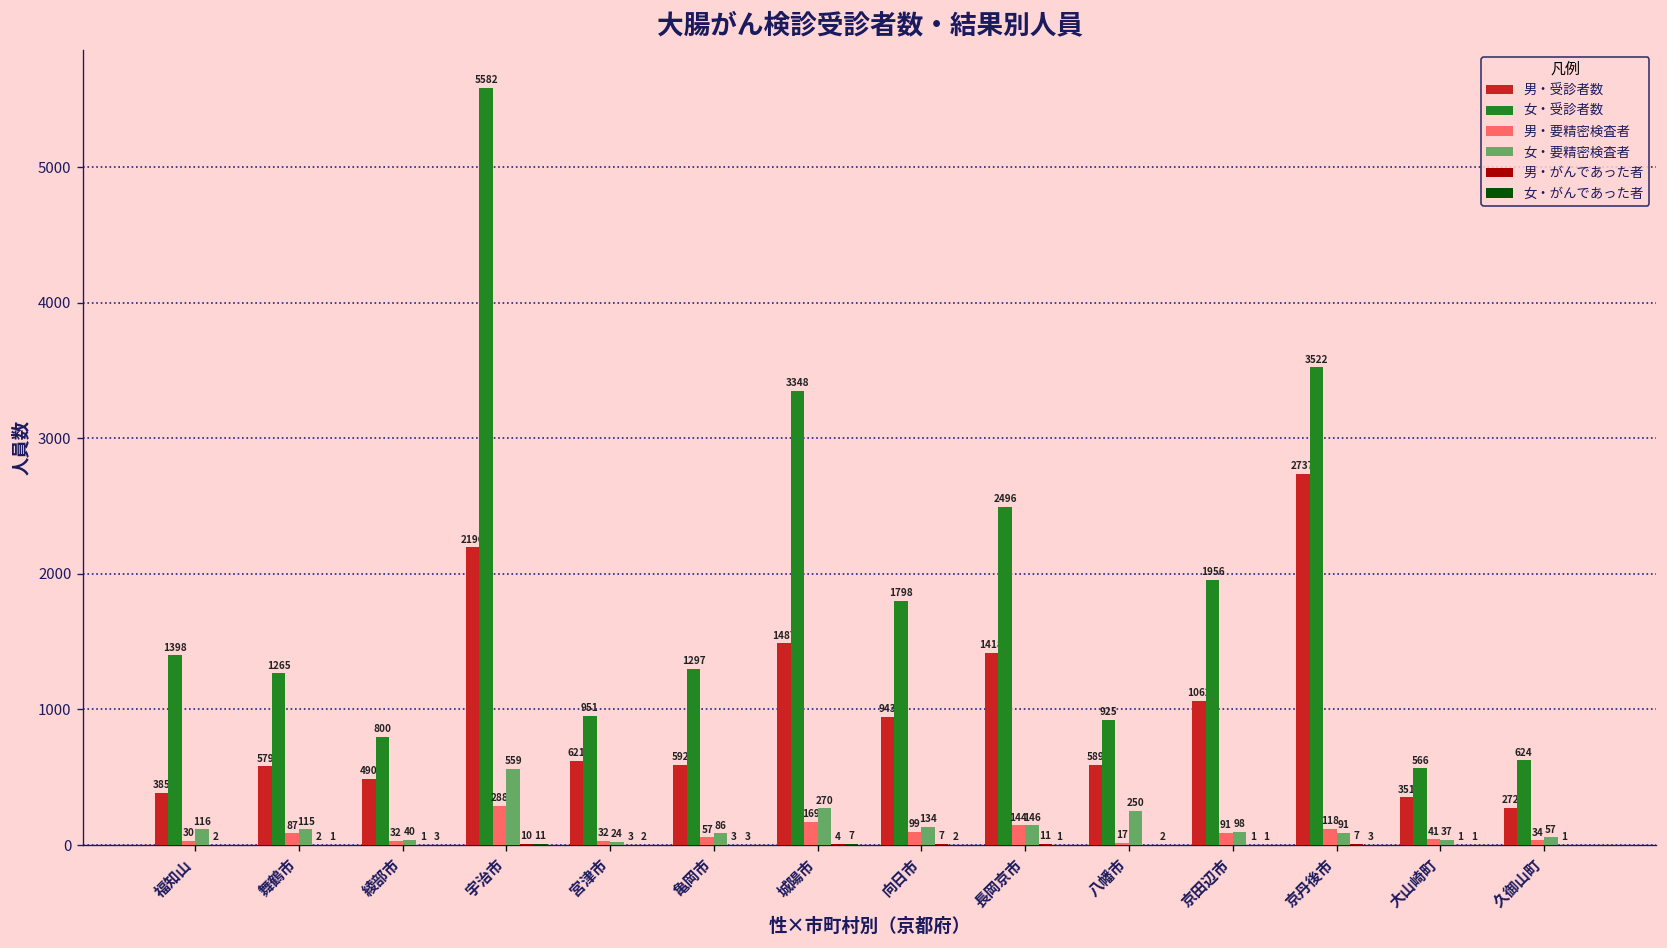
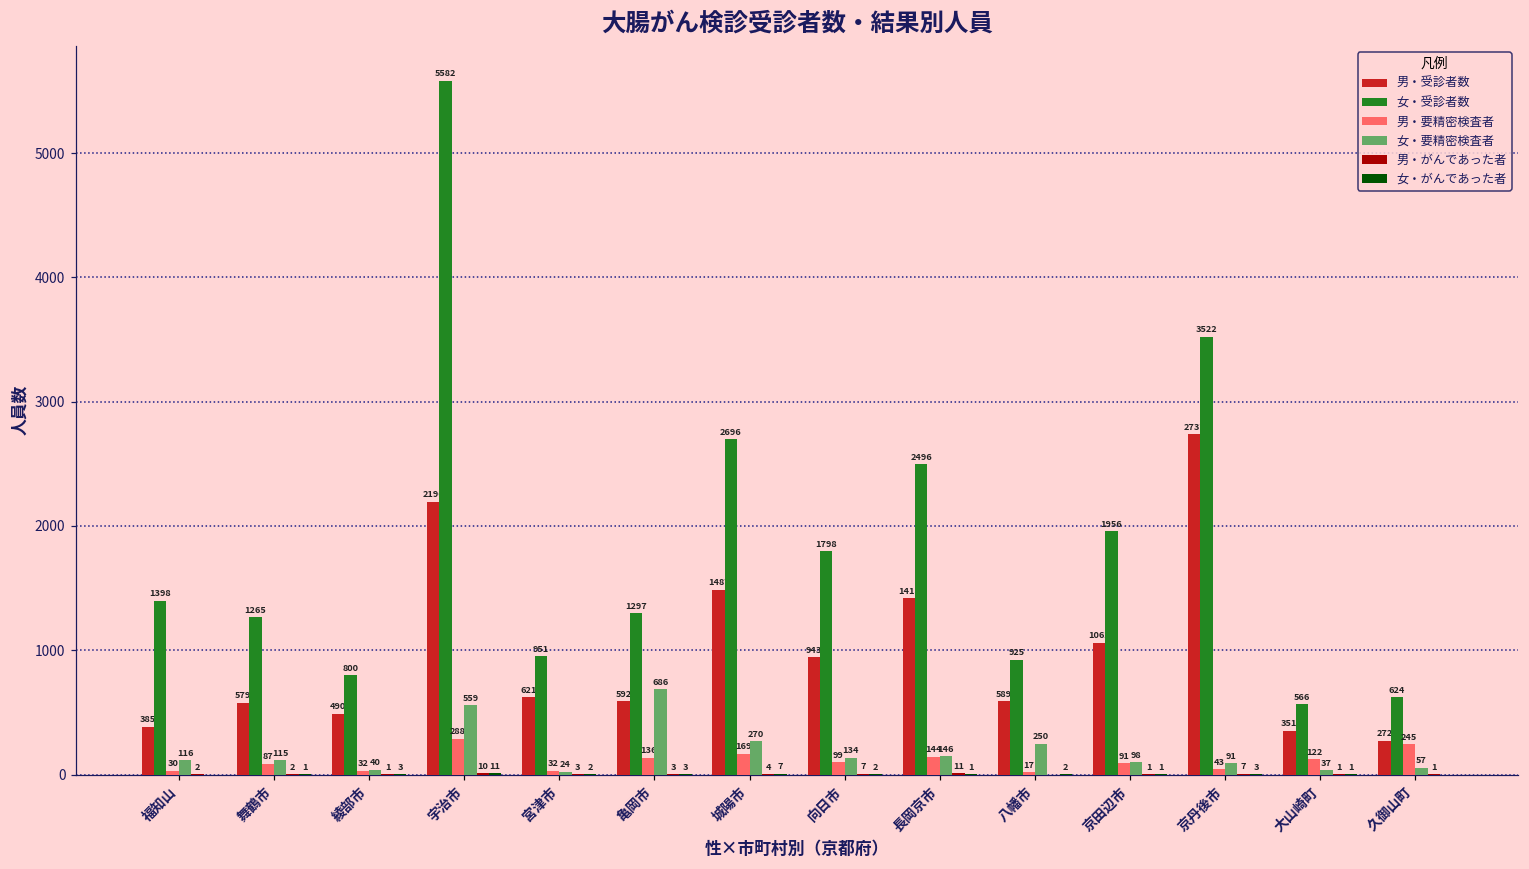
  {
    "女・受診者数": {
      "福知山": 1398,
      "舞鶴市": 1265,
      "綾部市": 800,
      "宇治市": 5582,
      "宮津市": 951,
      "亀岡市": 1297,
-     "城陽市": 3348,
+     "城陽市": 2696,
      "向日市": 1798,
      "長岡京市": 2496,
      "八幡市": 925,
      "京田辺市": 1956,
      "京丹後市": 3522,
      "大山崎町": 566,
      "久御山町": 624
    },
    "男・要精密検査者": {
      "福知山": 30,
      "舞鶴市": 87,
      "綾部市": 32,
      "宇治市": 288,
      "宮津市": 32,
-     "亀岡市": 57,
+     "亀岡市": 136,
      "城陽市": 169,
      "向日市": 99,
      "八幡市": 17,
      "京田辺市": 91,
-     "京丹後市": 118,
-     "大山崎町": 41,
-     "久御山町": 34
+     "京丹後市": 43,
+     "大山崎町": 122,
+     "久御山町": 245
    },
    "女・要精密検査者": {
      "福知山": 116,
      "舞鶴市": 115,
      "綾部市": 40,
      "宇治市": 559,
      "宮津市": 24,
-     "亀岡市": 86,
+     "亀岡市": 686,
      "城陽市": 270,
      "向日市": 134,
      "八幡市": 250,
      "京田辺市": 98,
      "京丹後市": 91,
      "大山崎町": 37,
      "久御山町": 57
    },
    "女・がんであった者": {
      "舞鶴市": 1,
      "綾部市": 3,
      "宇治市": 11,
      "宮津市": 2,
      "亀岡市": 3,
      "城陽市": 7,
      "向日市": 2,
      "長岡京市": 1,
      "八幡市": 2,
      "京田辺市": 1,
      "京丹後市": 3,
      "大山崎町": 1
    }
  }
